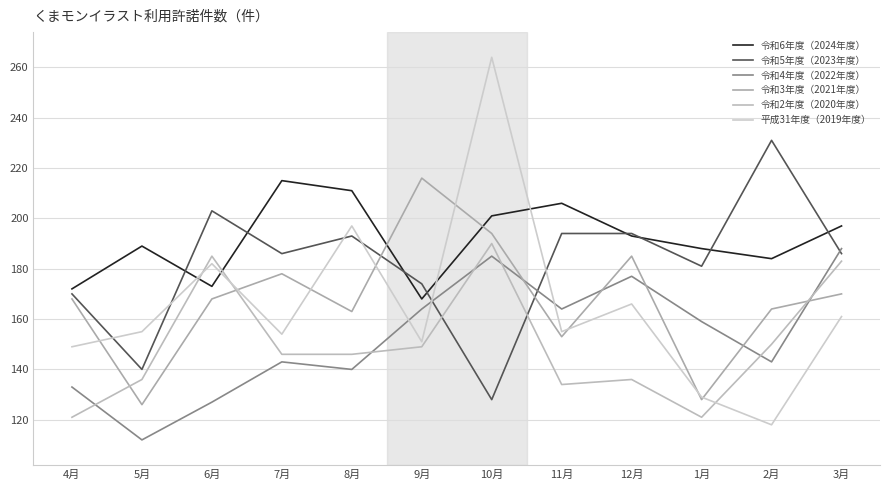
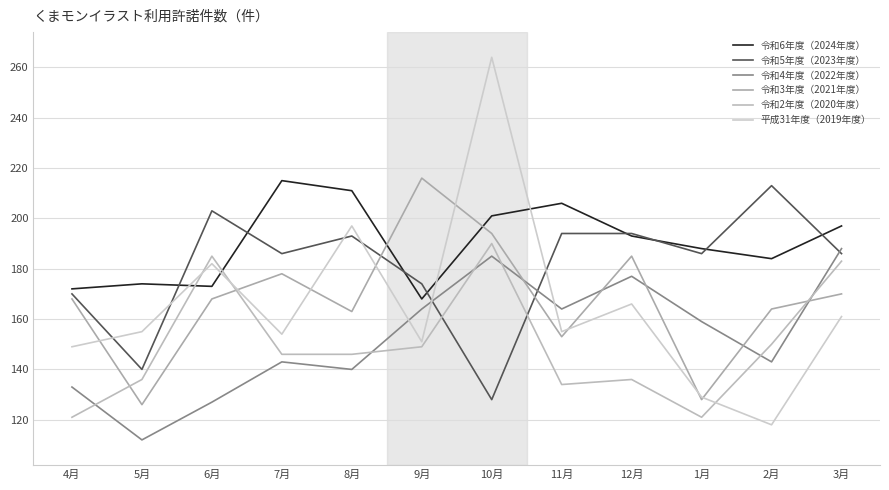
  {
    "令和6年度（2024年度）": {
      "4月": 172,
-     "5月": 189,
+     "5月": 174,
      "6月": 173,
      "7月": 215,
      "8月": 211,
      "9月": 168,
      "10月": 201,
      "11月": 206,
      "1月": 188,
      "2月": 184,
      "3月": 197
    },
    "令和5年度（2023年度）": {
      "4月": 170,
      "5月": 140,
      "6月": 203,
      "7月": 186,
      "8月": 193,
      "9月": 174,
      "10月": 128,
      "11月": 194,
-     "1月": 181,
-     "2月": 231,
+     "1月": 186,
+     "2月": 213,
      "3月": 186
    }
  }
